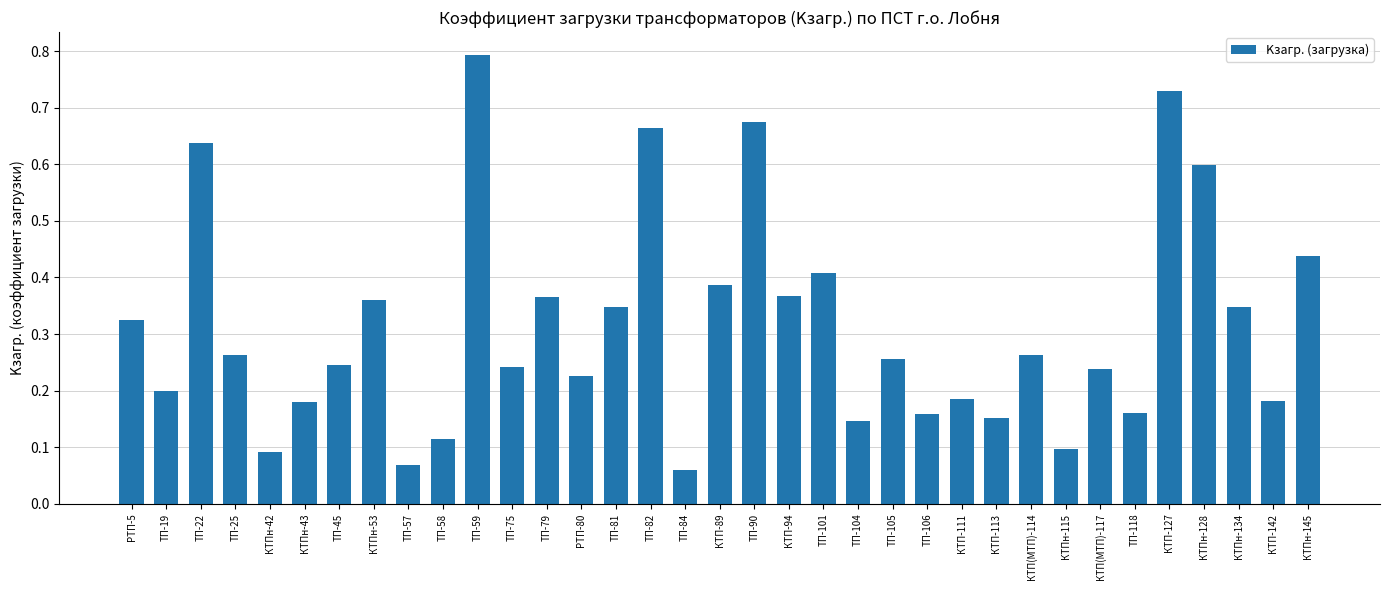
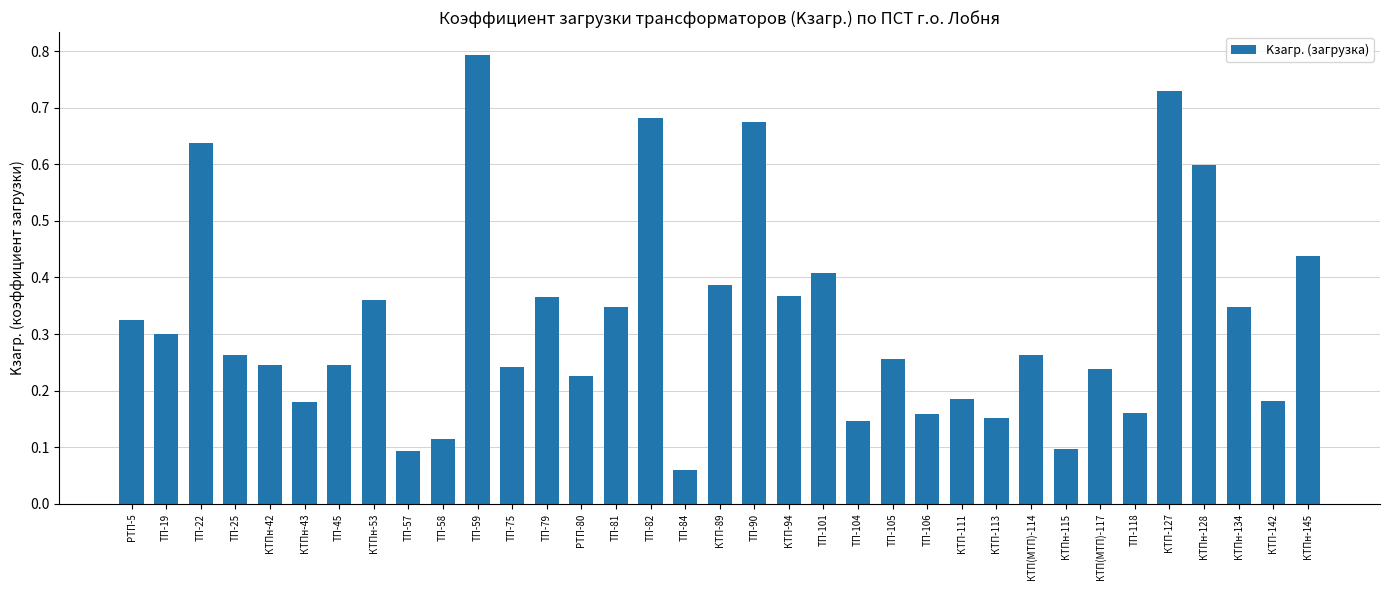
  {
    "РТП-5": 0.33,
-   "ТП-19": 0.2,
+   "ТП-19": 0.3,
    "ТП-22": 0.64,
    "ТП-25": 0.26,
-   "КТПн-42": 0.09,
+   "КТПн-42": 0.25,
    "КТПн-43": 0.18,
    "ТП-45": 0.25,
    "КТПн-53": 0.36,
-   "ТП-57": 0.07,
+   "ТП-57": 0.09,
    "ТП-58": 0.11,
    "ТП-59": 0.79,
    "ТП-75": 0.24,
    "ТП-79": 0.37,
    "РТП-80": 0.23,
    "ТП-81": 0.35,
-   "ТП-82": 0.66,
+   "ТП-82": 0.68,
    "ТП-84": 0.06,
    "КТП-89": 0.39,
    "ТП-90": 0.68,
    "КТП-94": 0.37,
    "ТП-101": 0.41,
    "ТП-104": 0.15,
    "ТП-105": 0.26,
    "ТП-106": 0.16,
    "КТП-111": 0.19,
    "КТП-113": 0.15,
    "КТП(МТП)-114": 0.26,
    "КТПн-115": 0.10,
    "КТП(МТП)-117": 0.24,
    "ТП-118": 0.16,
    "КТП-127": 0.73,
    "КТПн-128": 0.60,
    "КТПн-134": 0.35,
    "КТП-142": 0.18,
    "КТПн-145": 0.44
  }
